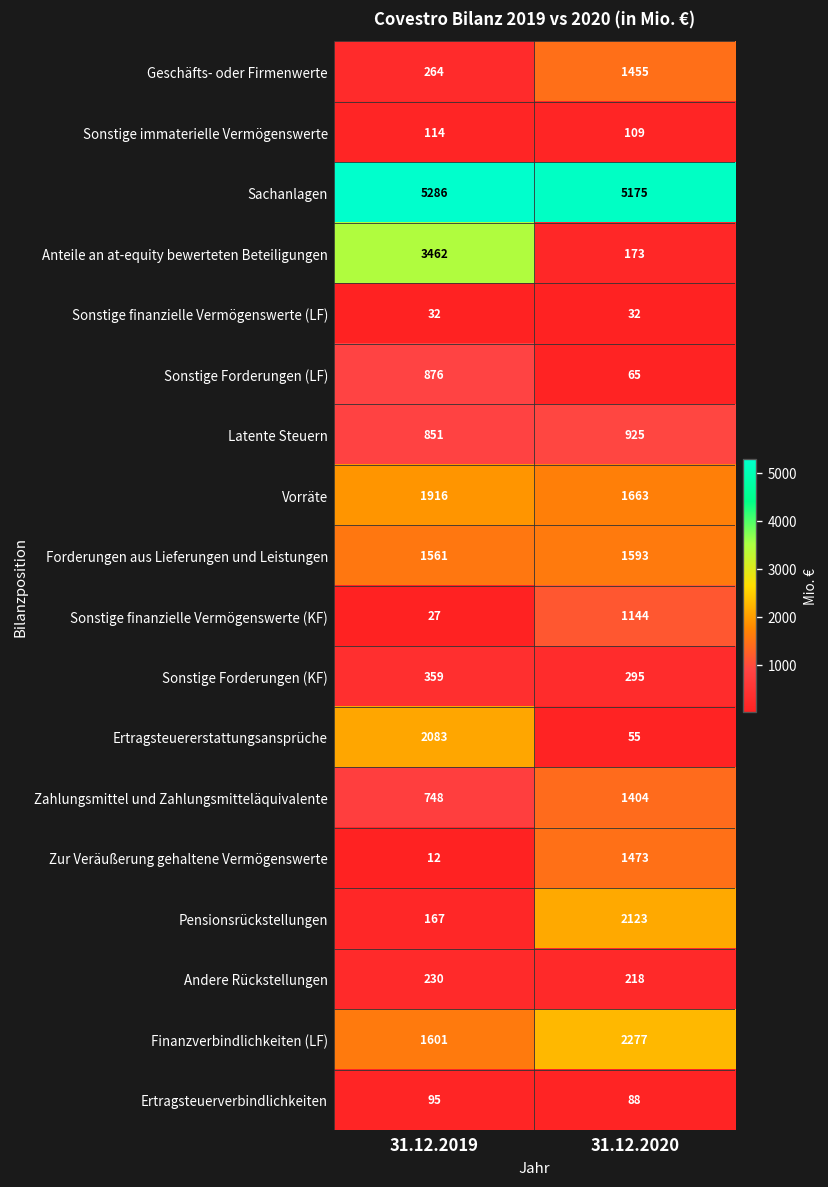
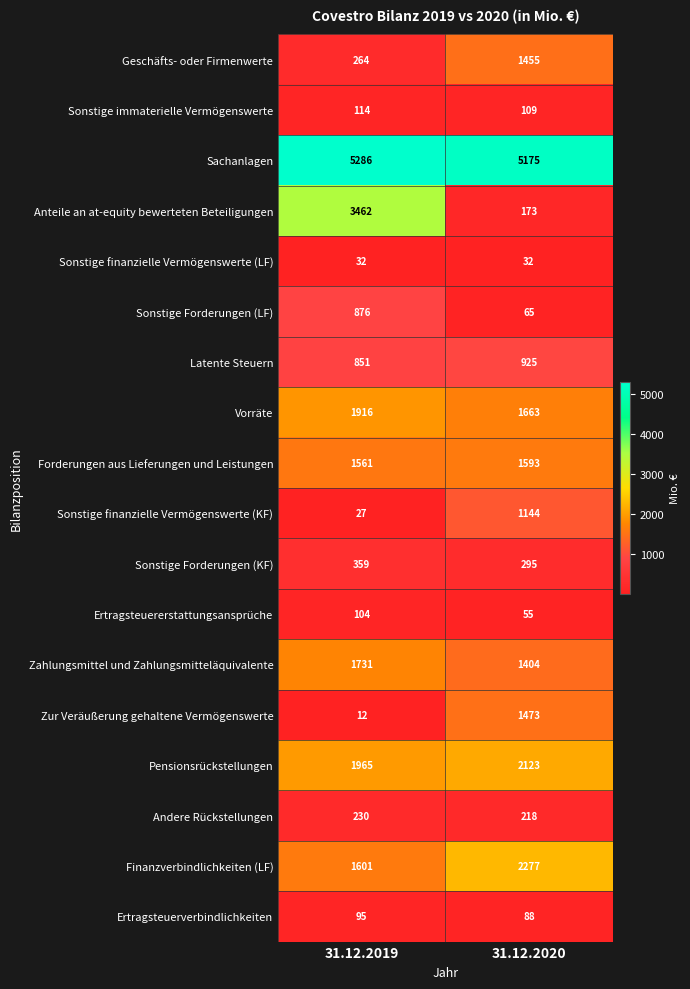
  {
    "Geschäfts- oder Firmenwerte": {
      "31.12.2019": 264,
      "31.12.2020": 1455
    },
    "Sonstige immaterielle Vermögenswerte": {
      "31.12.2019": 114,
      "31.12.2020": 109
    },
    "Sachanlagen": {
      "31.12.2019": 5286,
      "31.12.2020": 5175
    },
    "Anteile an at-equity bewerteten Beteiligungen": {
      "31.12.2019": 3462,
      "31.12.2020": 173
    },
    "Sonstige finanzielle Vermögenswerte (LF)": {
      "31.12.2019": 32,
      "31.12.2020": 32
    },
    "Sonstige Forderungen (LF)": {
      "31.12.2019": 876,
      "31.12.2020": 65
    },
    "Latente Steuern": {
      "31.12.2019": 851,
      "31.12.2020": 925
    },
    "Vorräte": {
      "31.12.2019": 1916,
      "31.12.2020": 1663
    },
    "Forderungen aus Lieferungen und Leistungen": {
      "31.12.2019": 1561,
      "31.12.2020": 1593
    },
    "Sonstige finanzielle Vermögenswerte (KF)": {
      "31.12.2019": 27,
      "31.12.2020": 1144
    },
    "Sonstige Forderungen (KF)": {
      "31.12.2019": 359,
      "31.12.2020": 295
    },
    "Ertragsteuererstattungsansprüche": {
-     "31.12.2019": 2083,
+     "31.12.2019": 104,
      "31.12.2020": 55
    },
    "Zahlungsmittel und Zahlungsmitteläquivalente": {
-     "31.12.2019": 748,
+     "31.12.2019": 1731,
      "31.12.2020": 1404
    },
    "Zur Veräußerung gehaltene Vermögenswerte": {
      "31.12.2019": 12,
      "31.12.2020": 1473
    },
    "Pensionsrückstellungen": {
-     "31.12.2019": 167,
+     "31.12.2019": 1965,
      "31.12.2020": 2123
    },
    "Andere Rückstellungen": {
      "31.12.2019": 230,
      "31.12.2020": 218
    },
    "Finanzverbindlichkeiten (LF)": {
      "31.12.2019": 1601,
      "31.12.2020": 2277
    },
    "Ertragsteuerverbindlichkeiten": {
      "31.12.2019": 95,
      "31.12.2020": 88
    }
  }
